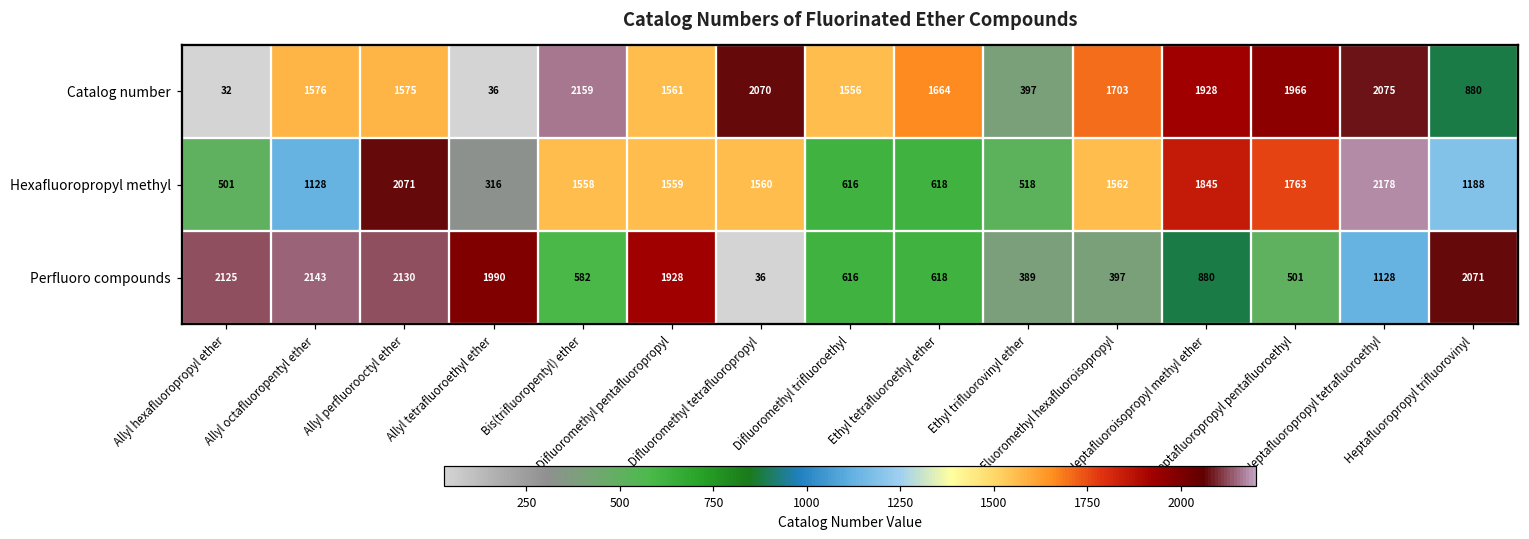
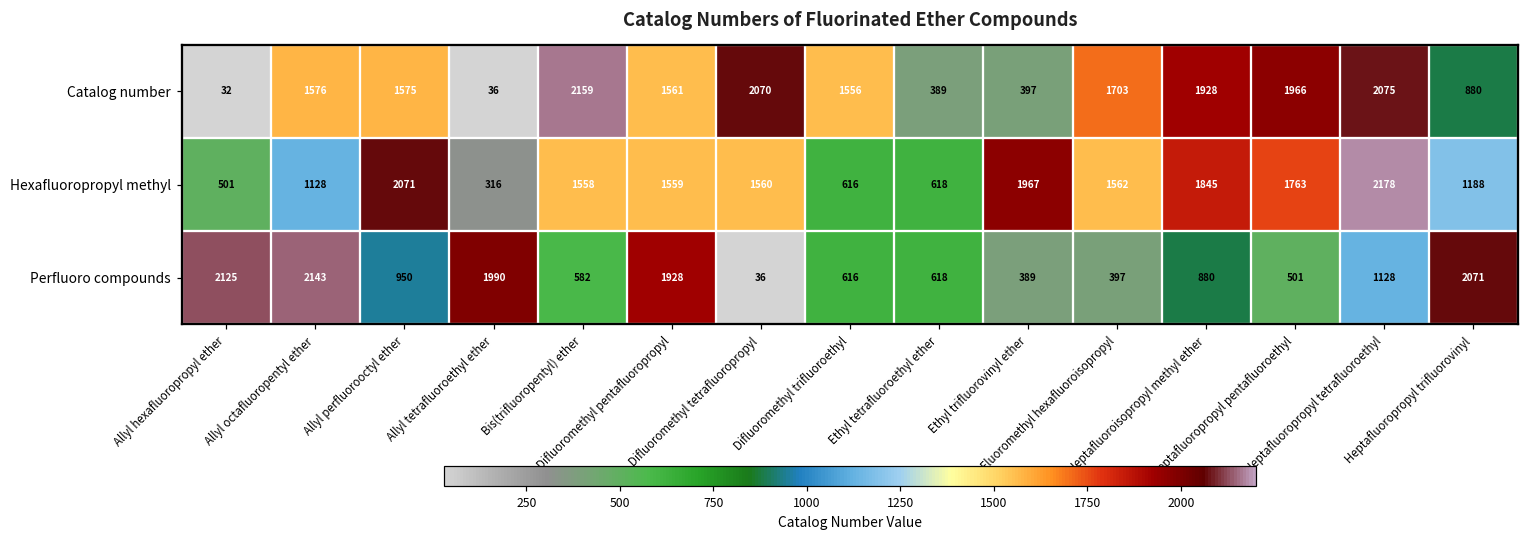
  {
    "Catalog number": {
      "Allyl hexafluoropropyl ether": 32,
      "Allyl octafluoropentyl ether": 1576,
      "Allyl perfluorooctyl ether": 1575,
      "Allyl tetrafluoroethyl ether": 36,
      "Bis(trifluoropentyl) ether": 2159,
      "Difluoromethyl pentafluoropropyl": 1561,
      "Difluoromethyl tetrafluoropropyl": 2070,
      "Difluoromethyl trifluoroethyl": 1556,
-     "Ethyl tetrafluoroethyl ether": 1664,
+     "Ethyl tetrafluoroethyl ether": 389,
      "Ethyl trifluorovinyl ether": 397,
      "Fluoromethyl hexafluoroisopropyl": 1703,
      "Heptafluoroisopropyl methyl ether": 1928,
      "Heptafluoropropyl pentafluoroethyl": 1966,
      "Heptafluoropropyl tetrafluoroethyl": 2075,
      "Heptafluoropropyl trifluorovinyl": 880
    },
    "Hexafluoropropyl methyl": {
      "Allyl hexafluoropropyl ether": 501,
      "Allyl octafluoropentyl ether": 1128,
      "Allyl perfluorooctyl ether": 2071,
      "Allyl tetrafluoroethyl ether": 316,
      "Bis(trifluoropentyl) ether": 1558,
      "Difluoromethyl pentafluoropropyl": 1559,
      "Difluoromethyl tetrafluoropropyl": 1560,
      "Difluoromethyl trifluoroethyl": 616,
      "Ethyl tetrafluoroethyl ether": 618,
-     "Ethyl trifluorovinyl ether": 518,
+     "Ethyl trifluorovinyl ether": 1967,
      "Fluoromethyl hexafluoroisopropyl": 1562,
      "Heptafluoroisopropyl methyl ether": 1845,
      "Heptafluoropropyl pentafluoroethyl": 1763,
      "Heptafluoropropyl tetrafluoroethyl": 2178,
      "Heptafluoropropyl trifluorovinyl": 1188
    },
    "Perfluoro compounds": {
      "Allyl hexafluoropropyl ether": 2125,
      "Allyl octafluoropentyl ether": 2143,
-     "Allyl perfluorooctyl ether": 2130,
+     "Allyl perfluorooctyl ether": 950,
      "Allyl tetrafluoroethyl ether": 1990,
      "Bis(trifluoropentyl) ether": 582,
      "Difluoromethyl pentafluoropropyl": 1928,
      "Difluoromethyl tetrafluoropropyl": 36,
      "Difluoromethyl trifluoroethyl": 616,
      "Ethyl tetrafluoroethyl ether": 618,
      "Ethyl trifluorovinyl ether": 389,
      "Fluoromethyl hexafluoroisopropyl": 397,
      "Heptafluoroisopropyl methyl ether": 880,
      "Heptafluoropropyl pentafluoroethyl": 501,
      "Heptafluoropropyl tetrafluoroethyl": 1128,
      "Heptafluoropropyl trifluorovinyl": 2071
    }
  }
